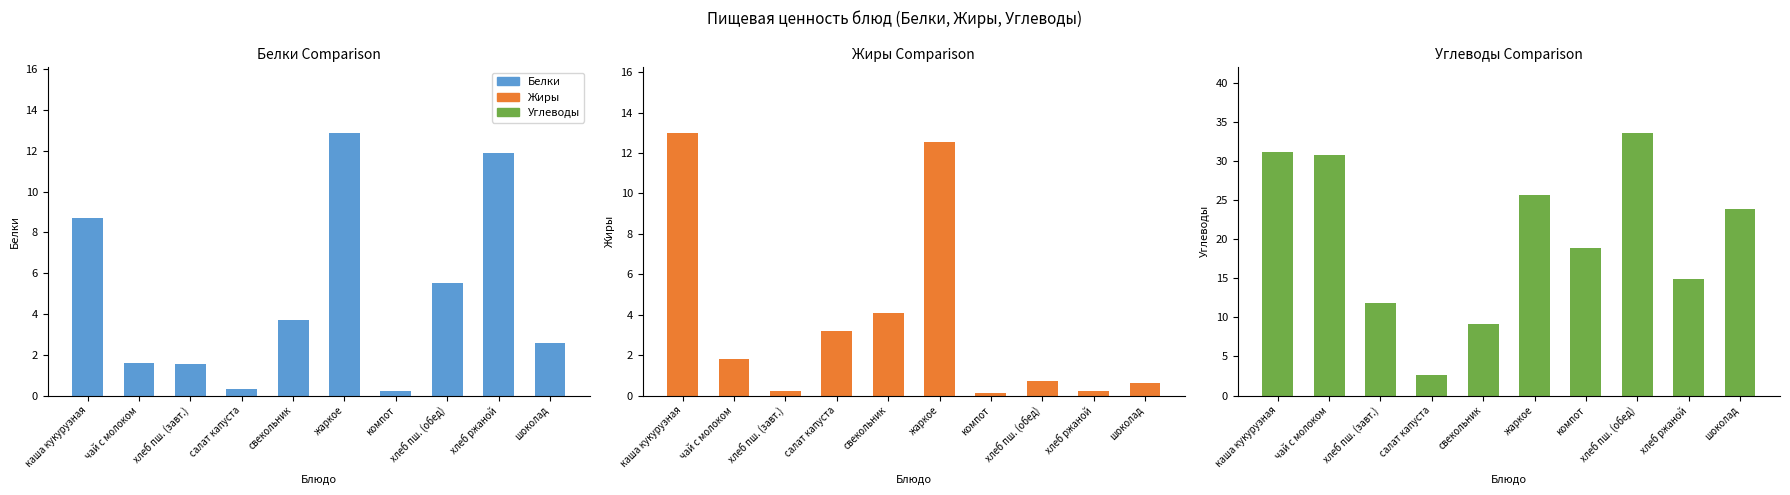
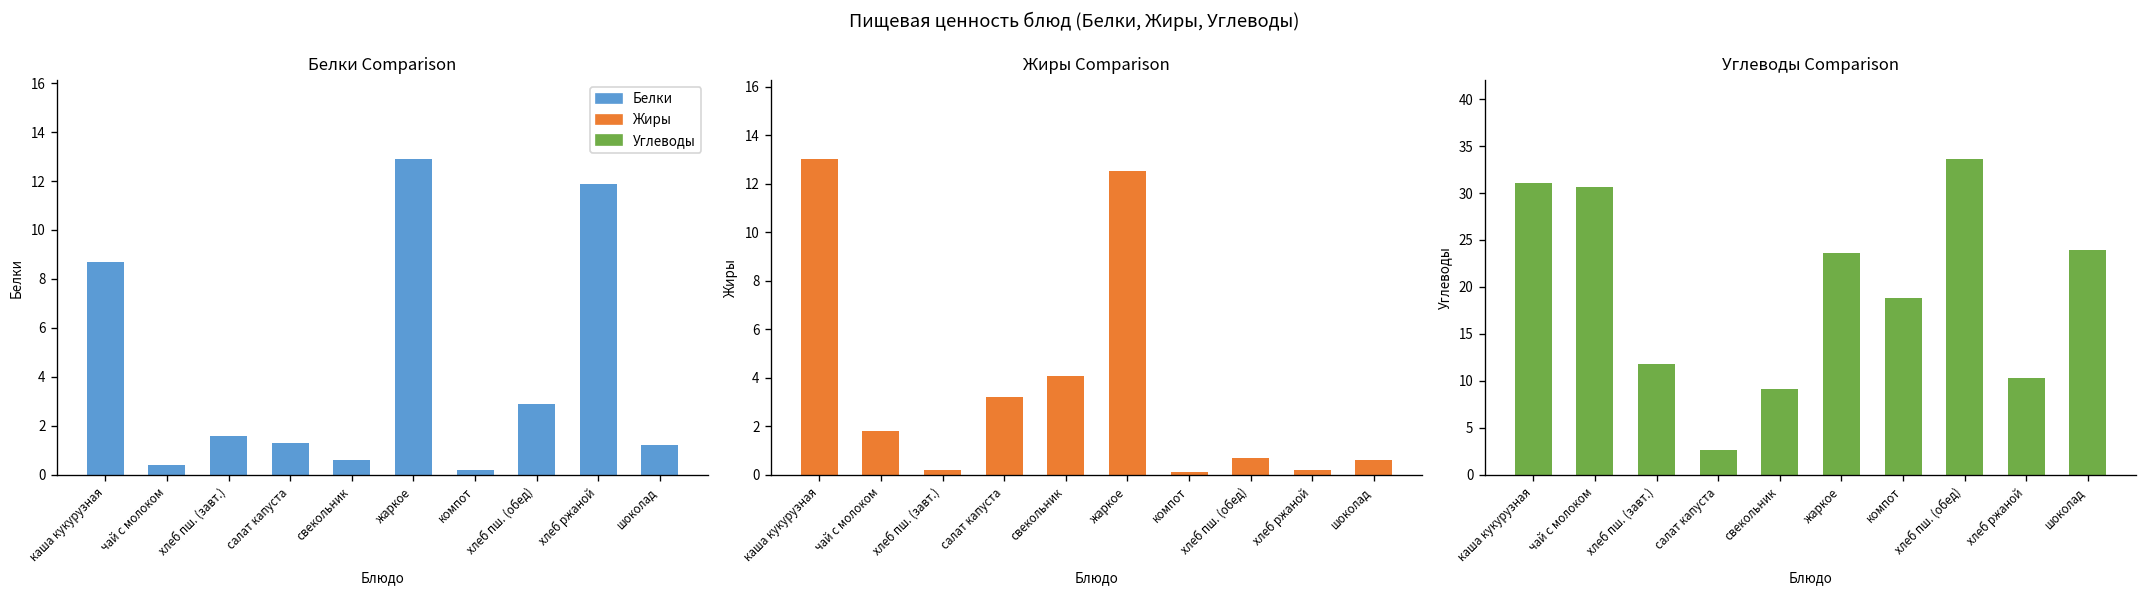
  {
    "Белки Comparison": {
      "Белки": {
        "каша кукурузная": 8.7,
-       "чай с молоком": 1.6,
+       "чай с молоком": 0.4,
        "хлеб пш. (завт.)": 1.6,
-       "салат капуста": 0.3,
-       "свекольник": 3.7,
+       "салат капуста": 1.3,
+       "свекольник": 0.6,
        "жаркое": 12.9,
        "компот": 0.2,
-       "хлеб пш. (обед)": 5.5,
+       "хлеб пш. (обед)": 2.9,
        "хлеб ржаной": 11.9,
-       "шоколад": 2.6
+       "шоколад": 1.2
      }
    },
    "Углеводы Comparison": {
      "Углеводы": {
        "каша кукурузная": 31,
        "чай с молоком": 31,
        "хлеб пш. (завт.)": 12,
        "салат капуста": 3,
        "свекольник": 9,
-       "жаркое": 26,
+       "жаркое": 24,
        "компот": 19,
        "хлеб пш. (обед)": 34,
-       "хлеб ржаной": 15,
+       "хлеб ржаной": 10,
        "шоколад": 24
      }
    }
  }
